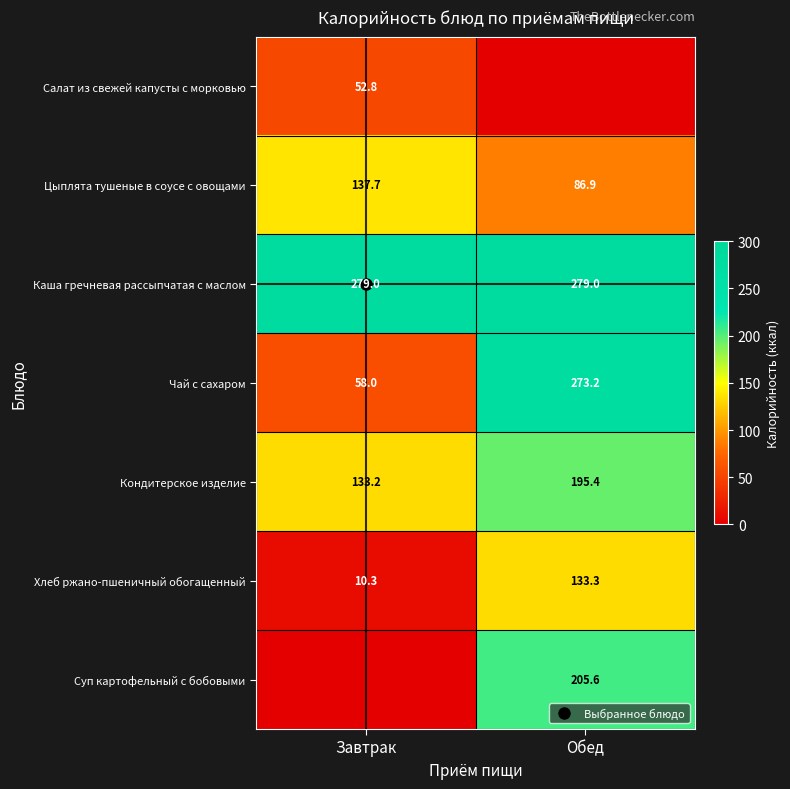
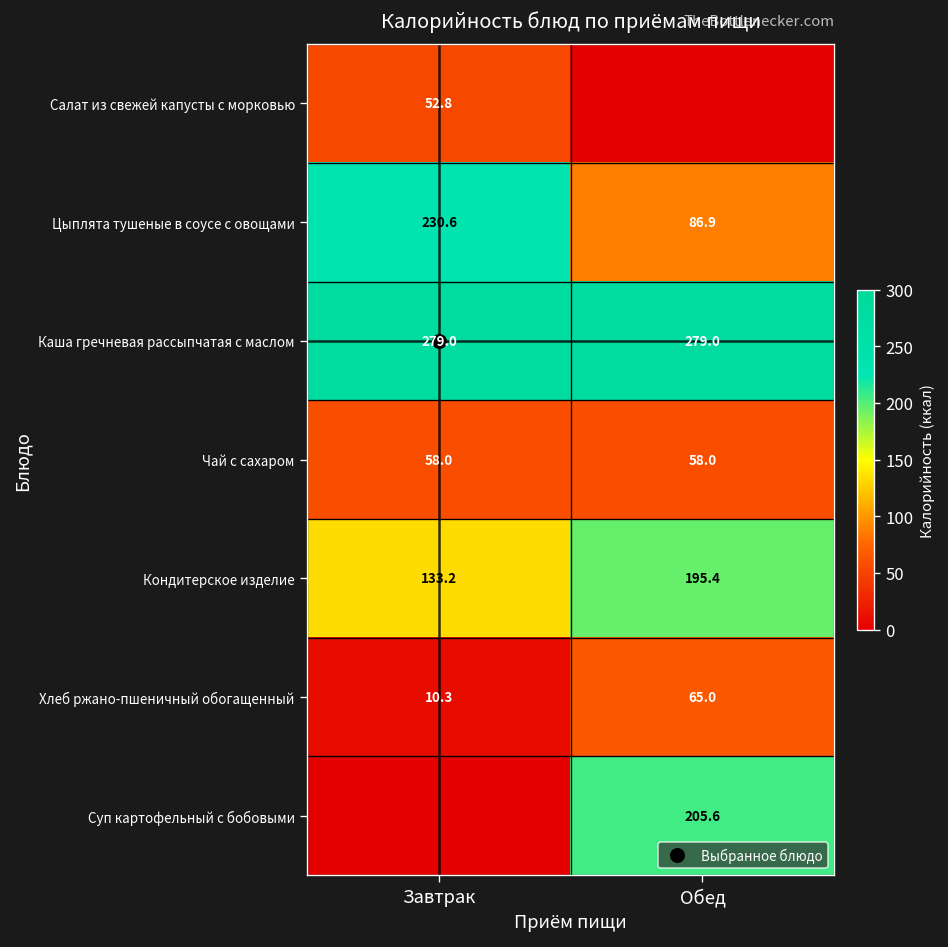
  {
    "Салат из свежей капусты с морковью": {
      "Завтрак": 52.8
    },
    "Цыплята тушеные в соусе с овощами": {
-     "Завтрак": 137.7,
+     "Завтрак": 230.6,
      "Обед": 86.9
    },
    "Каша гречневая рассыпчатая с маслом": {
      "Обед": 279.0
    },
    "Чай с сахаром": {
      "Завтрак": 58.0,
-     "Обед": 273.2
+     "Обед": 58.0
    },
    "Кондитерское изделие": {
      "Завтрак": 133.2,
      "Обед": 195.4
    },
    "Хлеб ржано-пшеничный обогащенный": {
      "Завтрак": 10.3,
-     "Обед": 133.3
+     "Обед": 65.0
    },
    "Суп картофельный с бобовыми": {
      "Обед": 205.6
    }
  }
